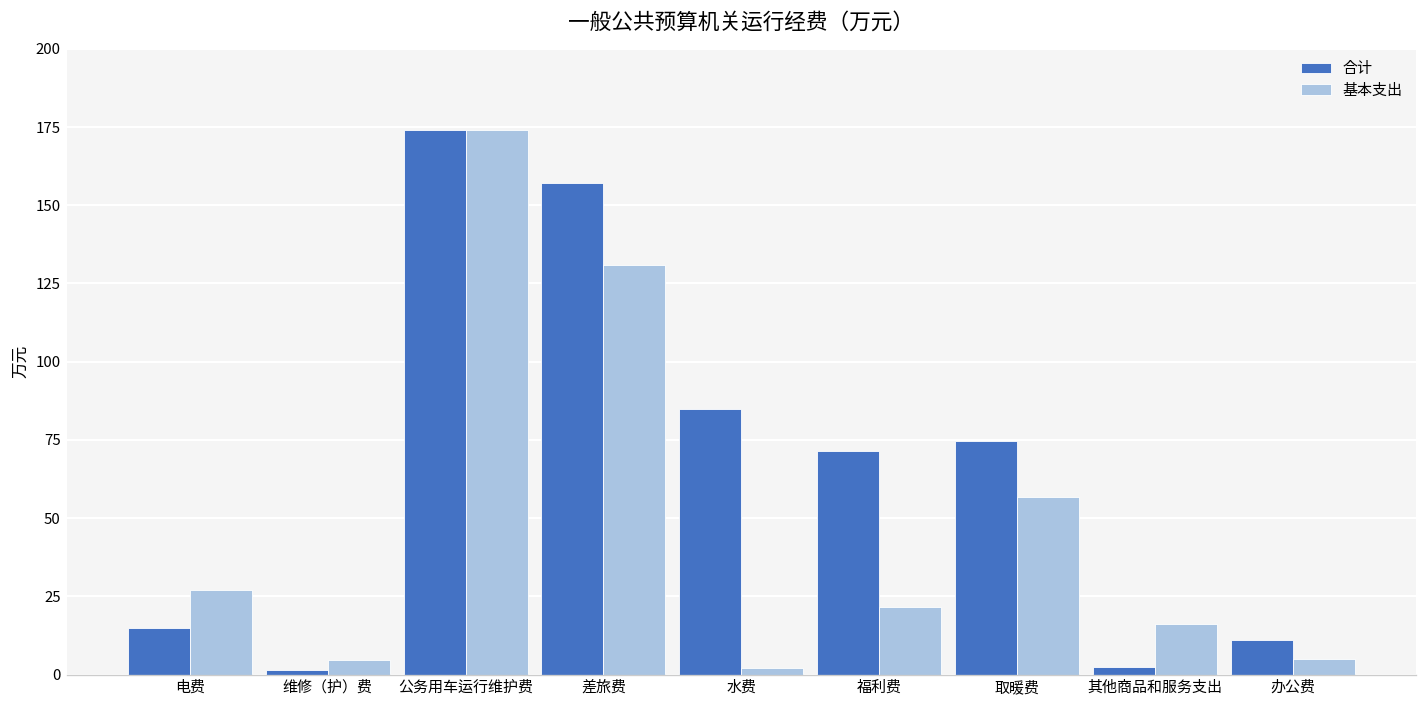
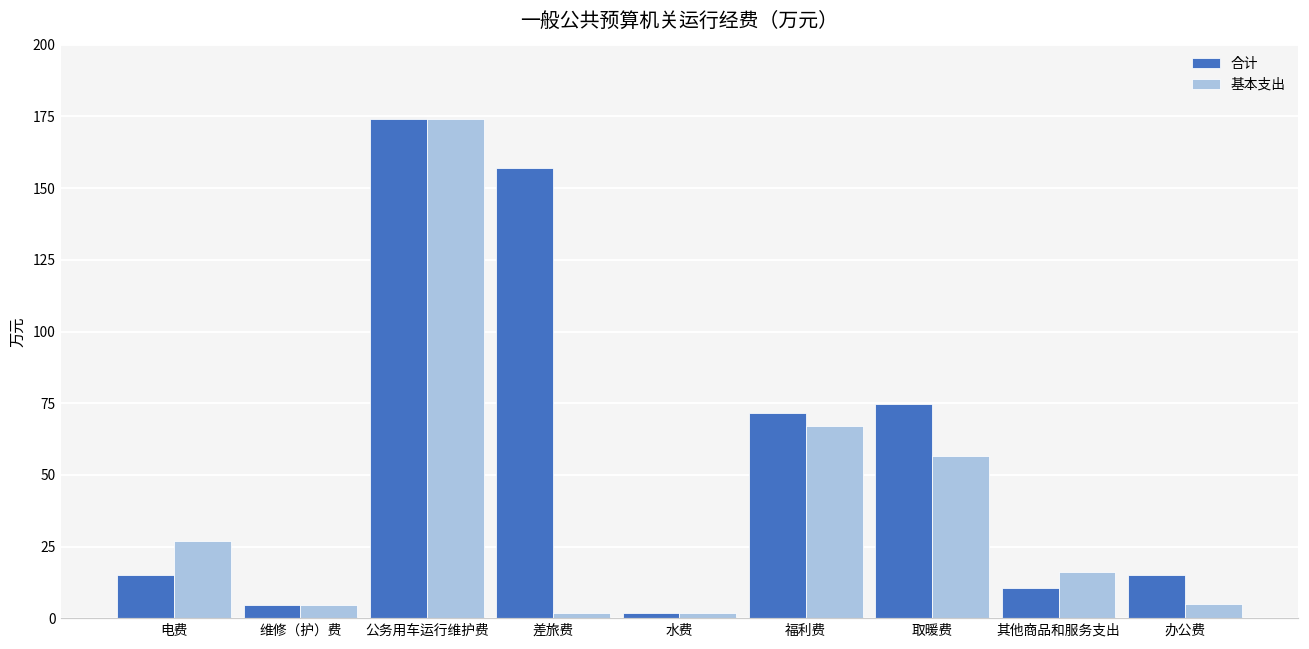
  {
    "合计": {
      "电费": 15,
-     "维修（护）费": 2,
+     "维修（护）费": 5,
      "公务用车运行维护费": 174,
      "差旅费": 157,
-     "水费": 85,
+     "水费": 2,
      "福利费": 71,
      "取暖费": 75,
-     "其他商品和服务支出": 2,
-     "办公费": 11
+     "其他商品和服务支出": 10,
+     "办公费": 15
    },
    "基本支出": {
      "电费": 27,
      "维修（护）费": 5,
      "公务用车运行维护费": 174,
-     "差旅费": 131,
+     "差旅费": 2,
      "水费": 2,
-     "福利费": 22,
+     "福利费": 67,
      "取暖费": 57,
      "其他商品和服务支出": 16,
      "办公费": 5
    }
  }
